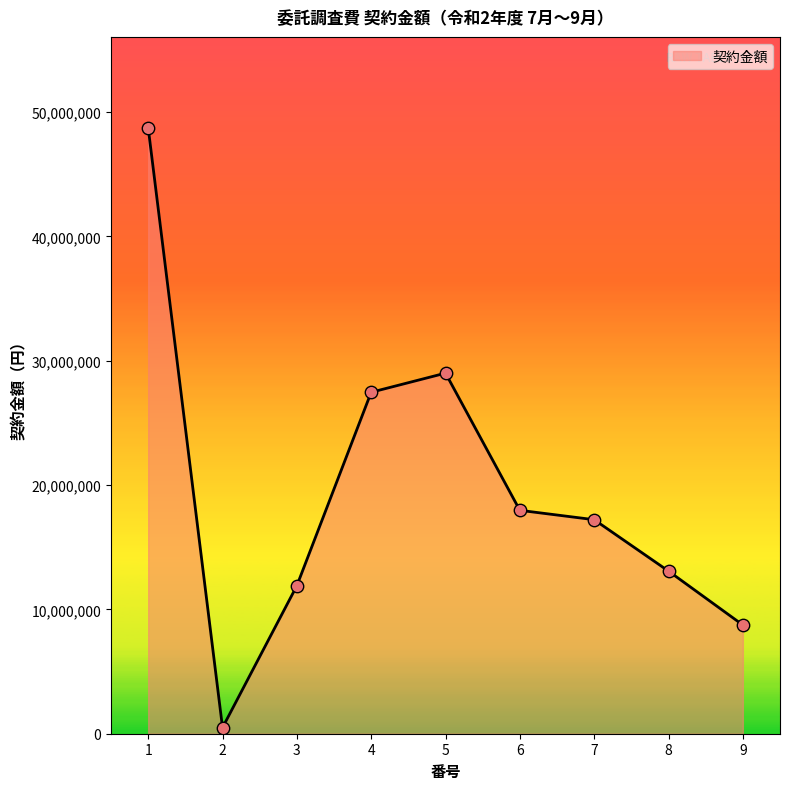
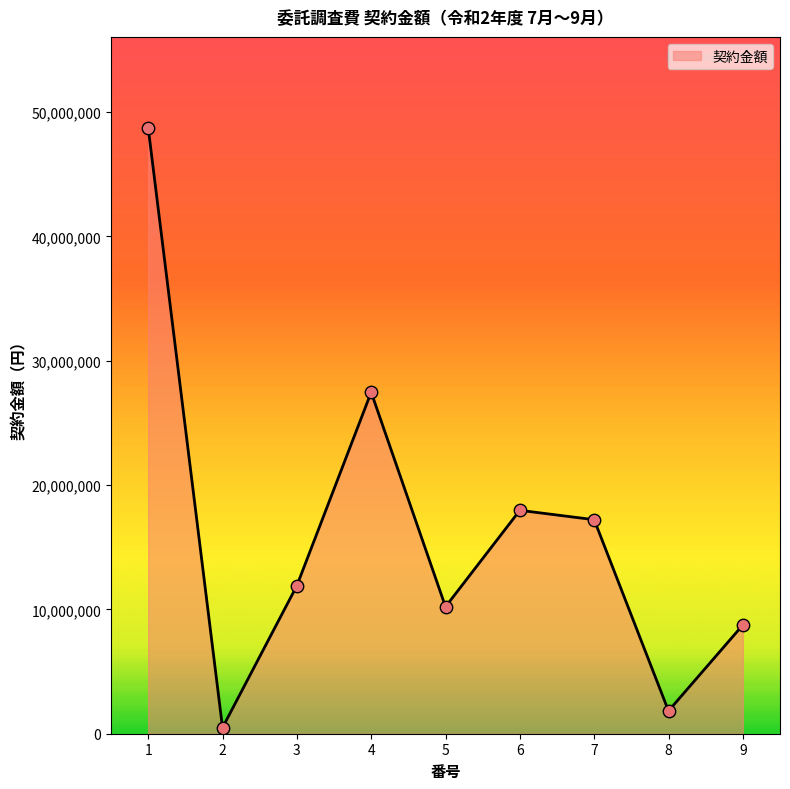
  {
    "1": "48,700,000",
    "2": "500,000",
    "3": "11,900,000",
    "4": "27,500,000",
-   "5": "29,000,000",
+   "5": "10,200,000",
    "6": "18,000,000",
    "7": "17,200,000",
-   "8": "13,100,000",
+   "8": "1,800,000",
    "9": "8,700,000"
  }
